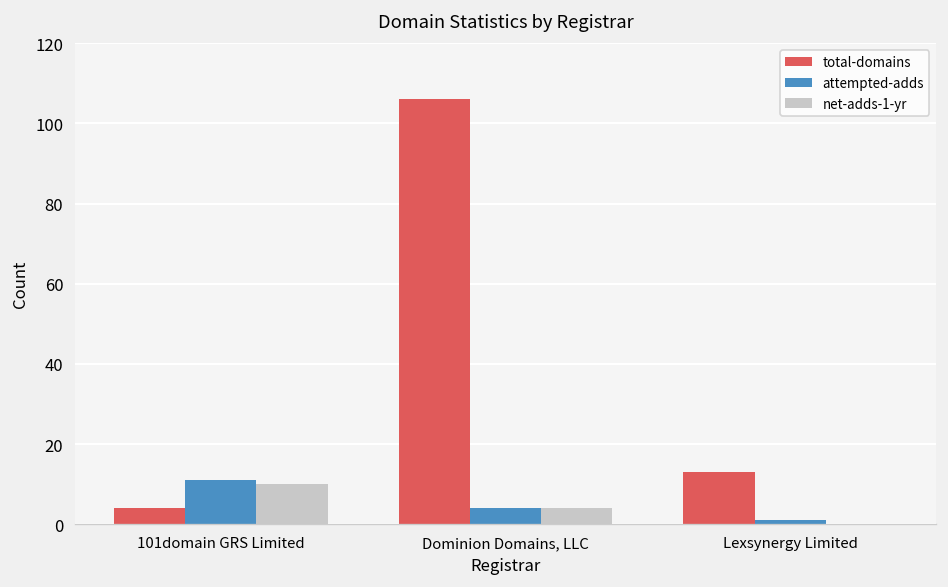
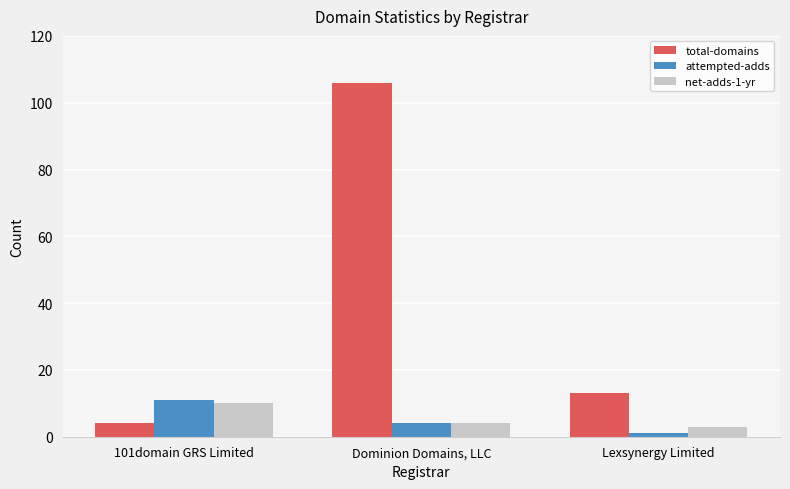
  {
    "total-domains": {
      "101domain GRS Limited": 4,
      "Dominion Domains, LLC": 106,
      "Lexsynergy Limited": 13
    },
    "attempted-adds": {
      "101domain GRS Limited": 11,
      "Dominion Domains, LLC": 4,
      "Lexsynergy Limited": 1
    },
    "net-adds-1-yr": {
      "101domain GRS Limited": 10,
      "Dominion Domains, LLC": 4,
-     "Lexsynergy Limited": 0
+     "Lexsynergy Limited": 3
    }
  }
